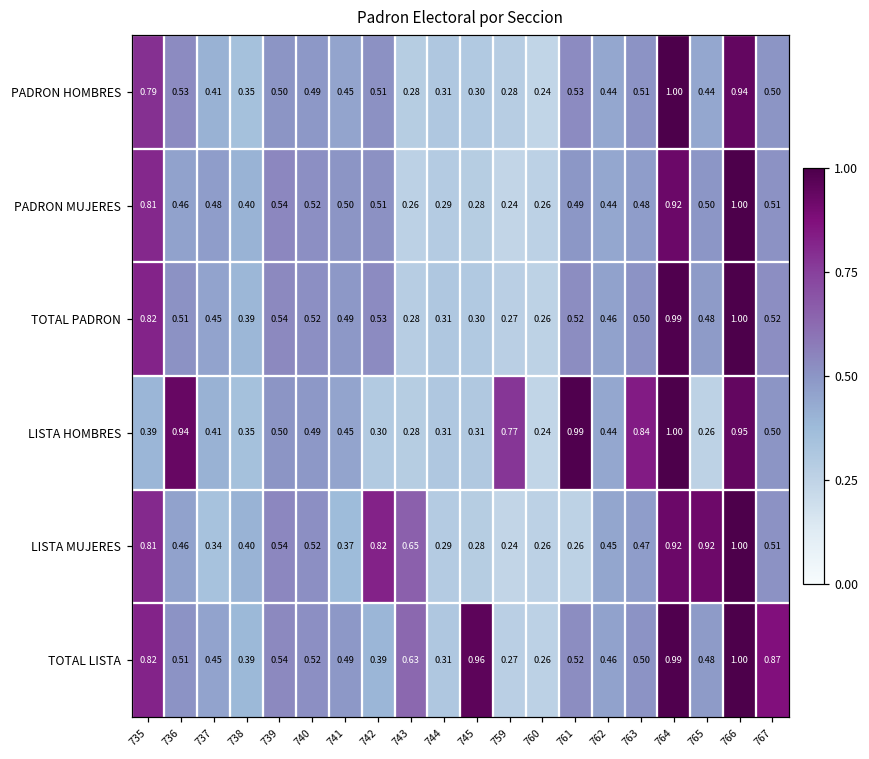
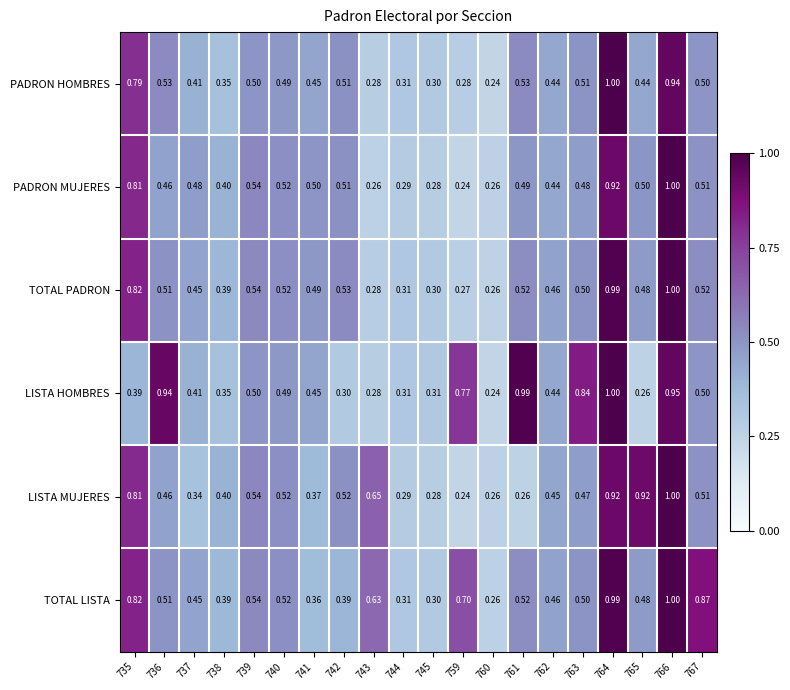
  {
    "PADRON HOMBRES": {
      "735": 0.79,
      "736": 0.53,
      "737": 0.41,
      "738": 0.35,
      "739": 0.50,
      "740": 0.49,
      "741": 0.45,
      "742": 0.51,
      "743": 0.28,
      "744": 0.31,
      "745": 0.30,
      "759": 0.28,
      "760": 0.24,
      "761": 0.53,
      "762": 0.44,
      "763": 0.51,
      "764": 1.00,
      "765": 0.44,
      "766": 0.94,
      "767": 0.50
    },
    "PADRON MUJERES": {
      "735": 0.81,
      "736": 0.46,
      "737": 0.48,
      "738": 0.40,
      "739": 0.54,
      "740": 0.52,
      "741": 0.50,
      "742": 0.51,
      "743": 0.26,
      "744": 0.29,
      "745": 0.28,
      "759": 0.24,
      "760": 0.26,
      "761": 0.49,
      "762": 0.44,
      "763": 0.48,
      "764": 0.92,
      "765": 0.50,
      "766": 1.00,
      "767": 0.51
    },
    "TOTAL PADRON": {
      "735": 0.82,
      "736": 0.51,
      "737": 0.45,
      "738": 0.39,
      "739": 0.54,
      "740": 0.52,
      "741": 0.49,
      "742": 0.53,
      "743": 0.28,
      "744": 0.31,
      "745": 0.30,
      "759": 0.27,
      "760": 0.26,
      "761": 0.52,
      "762": 0.46,
      "763": 0.50,
      "764": 0.99,
      "765": 0.48,
      "766": 1.00,
      "767": 0.52
    },
    "LISTA HOMBRES": {
      "735": 0.39,
      "736": 0.94,
      "737": 0.41,
      "738": 0.35,
      "739": 0.50,
      "740": 0.49,
      "741": 0.45,
      "742": 0.30,
      "743": 0.28,
      "744": 0.31,
      "745": 0.31,
      "759": 0.77,
      "760": 0.24,
      "761": 0.99,
      "762": 0.44,
      "763": 0.84,
      "764": 1.00,
      "765": 0.26,
      "766": 0.95,
      "767": 0.50
    },
    "LISTA MUJERES": {
      "735": 0.81,
      "736": 0.46,
      "737": 0.34,
      "738": 0.40,
      "739": 0.54,
      "740": 0.52,
      "741": 0.37,
-     "742": 0.82,
+     "742": 0.52,
      "743": 0.65,
      "744": 0.29,
      "745": 0.28,
      "759": 0.24,
      "760": 0.26,
      "761": 0.26,
      "762": 0.45,
      "763": 0.47,
      "764": 0.92,
      "765": 0.92,
      "766": 1.00,
      "767": 0.51
    },
    "TOTAL LISTA": {
      "735": 0.82,
      "736": 0.51,
      "737": 0.45,
      "738": 0.39,
      "739": 0.54,
      "740": 0.52,
-     "741": 0.49,
+     "741": 0.36,
      "742": 0.39,
      "743": 0.63,
      "744": 0.31,
-     "745": 0.96,
-     "759": 0.27,
+     "745": 0.30,
+     "759": 0.70,
      "760": 0.26,
      "761": 0.52,
      "762": 0.46,
      "763": 0.50,
      "764": 0.99,
      "765": 0.48,
      "766": 1.00,
      "767": 0.87
    }
  }
